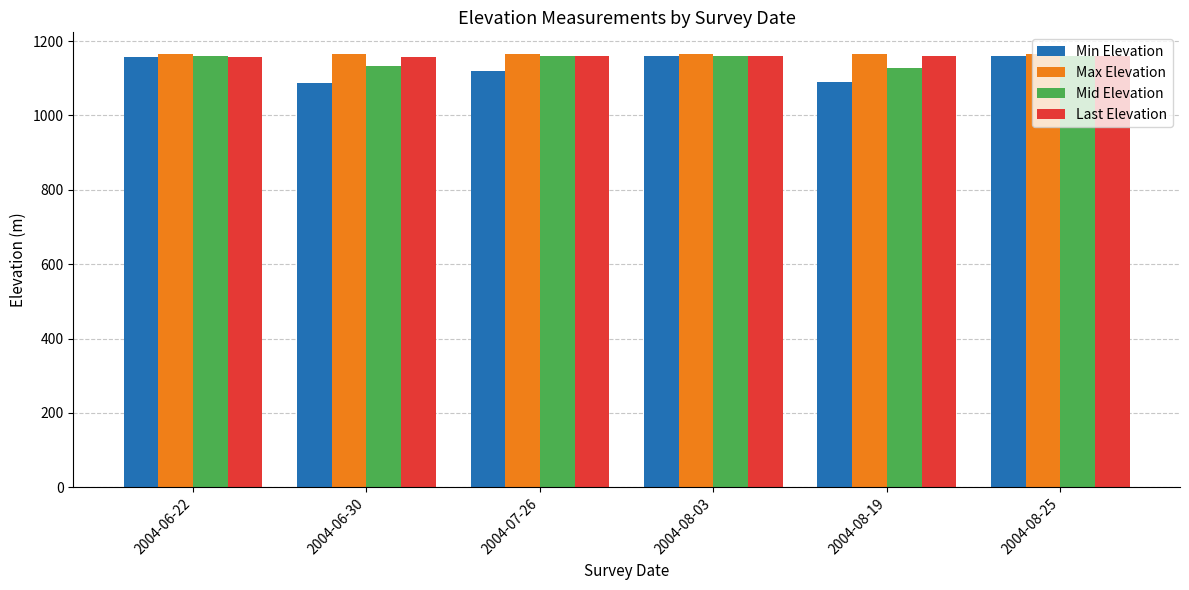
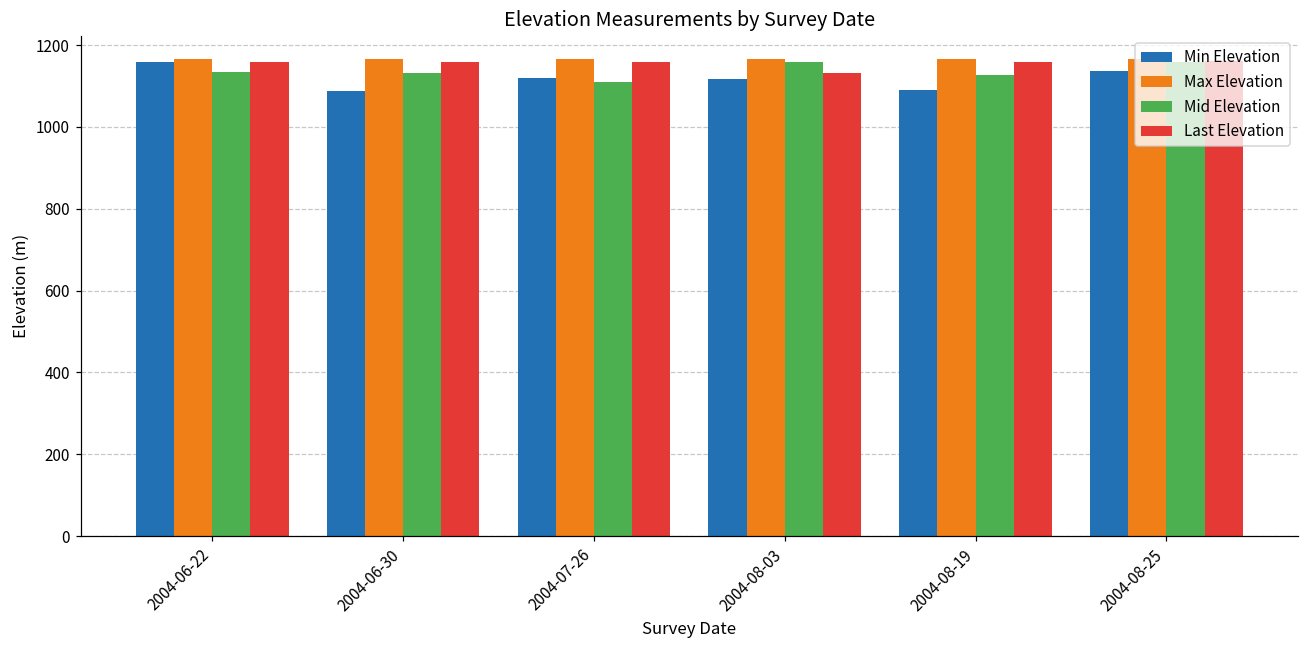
  {
    "Min Elevation": {
      "2004-06-22": 1160,
      "2004-06-30": 1090,
      "2004-07-26": 1120,
-     "2004-08-03": 1160,
+     "2004-08-03": 1120,
      "2004-08-19": 1090,
-     "2004-08-25": 1160
+     "2004-08-25": 1140
    },
    "Max Elevation": {
      "2004-06-22": 1170,
      "2004-06-30": 1170,
      "2004-07-26": 1170,
      "2004-08-03": 1170,
      "2004-08-19": 1170
    },
    "Mid Elevation": {
-     "2004-06-22": 1160,
+     "2004-06-22": 1130,
      "2004-06-30": 1130,
-     "2004-07-26": 1160,
+     "2004-07-26": 1110,
      "2004-08-03": 1160,
      "2004-08-19": 1130
    },
    "Last Elevation": {
      "2004-06-22": 1160,
      "2004-06-30": 1160,
      "2004-07-26": 1160,
-     "2004-08-03": 1160,
+     "2004-08-03": 1130,
      "2004-08-19": 1160
    }
  }
